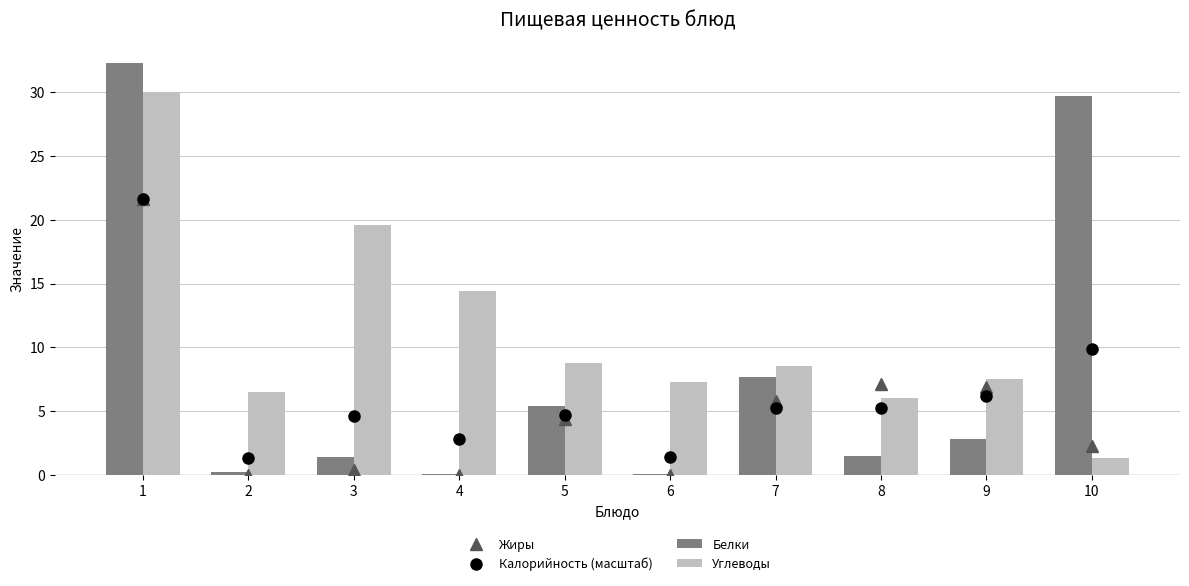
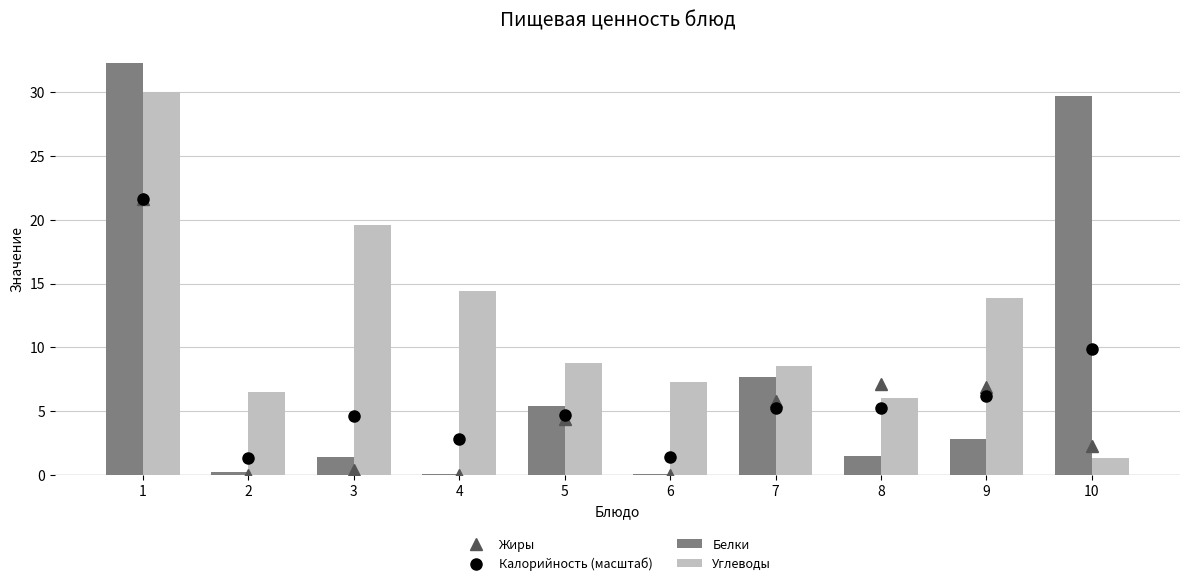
  {
    "Белки": {
      "1": 32.3,
      "2": 0.2,
      "3": 1.4,
      "5": 5.4,
      "7": 7.7,
      "8": 1.5,
      "9": 2.8,
      "10": 29.7
    },
    "Жиры": {
      "2": 0.0,
      "3": 0.4,
      "4": 0.0,
      "5": 4.4,
      "6": 0.0,
      "7": 5.8,
      "8": 7.1,
      "9": 6.9,
      "10": 2.3
    },
    "Углеводы": {
      "1": 30.0,
      "2": 6.5,
      "3": 19.6,
      "4": 14.4,
      "5": 8.8,
      "6": 7.3,
      "7": 8.5,
      "8": 6.0,
-     "9": 7.5,
+     "9": 13.9,
      "10": 1.3
    },
    "Калорийность (масштаб)": {
      "2": 1.3,
      "3": 4.6,
      "4": 2.8,
      "5": 4.7,
      "6": 1.4,
      "7": 5.3,
      "8": 5.2,
      "9": 6.2,
      "10": 9.9
    }
  }
